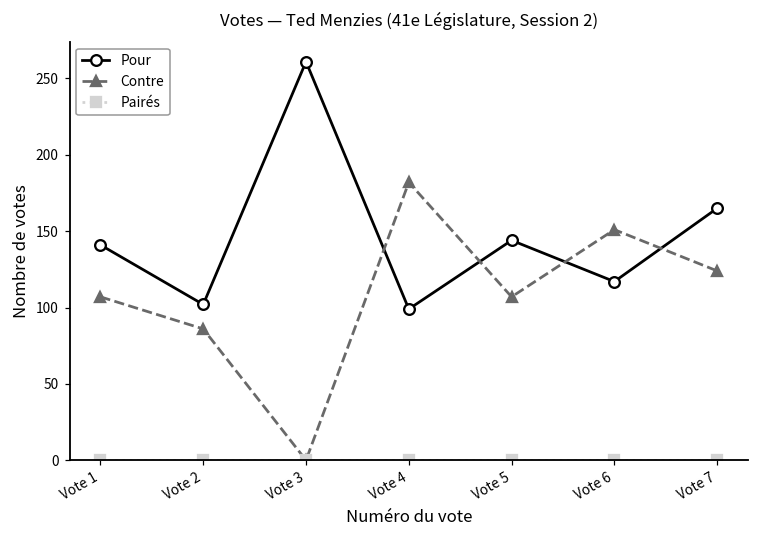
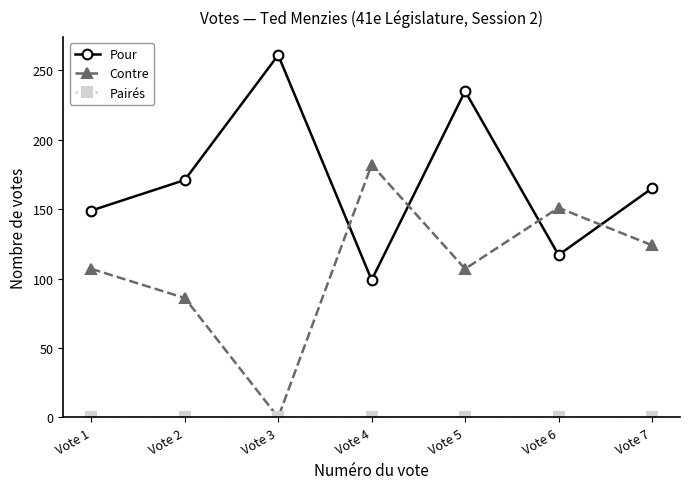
  {
    "Pour": {
-     "Vote 1": 141,
-     "Vote 2": 102,
+     "Vote 1": 149,
+     "Vote 2": 171,
      "Vote 3": 261,
      "Vote 4": 99,
-     "Vote 5": 144,
+     "Vote 5": 235,
      "Vote 6": 117,
      "Vote 7": 165
    },
    "Contre": {
      "Vote 1": 107,
      "Vote 2": 86,
      "Vote 4": 182,
      "Vote 5": 107,
      "Vote 6": 151,
      "Vote 7": 124
    },
    "Pairés": {
      "Vote 1": 0,
      "Vote 2": 0,
      "Vote 4": 0,
      "Vote 5": 0,
      "Vote 6": 0,
      "Vote 7": 0
    }
  }
